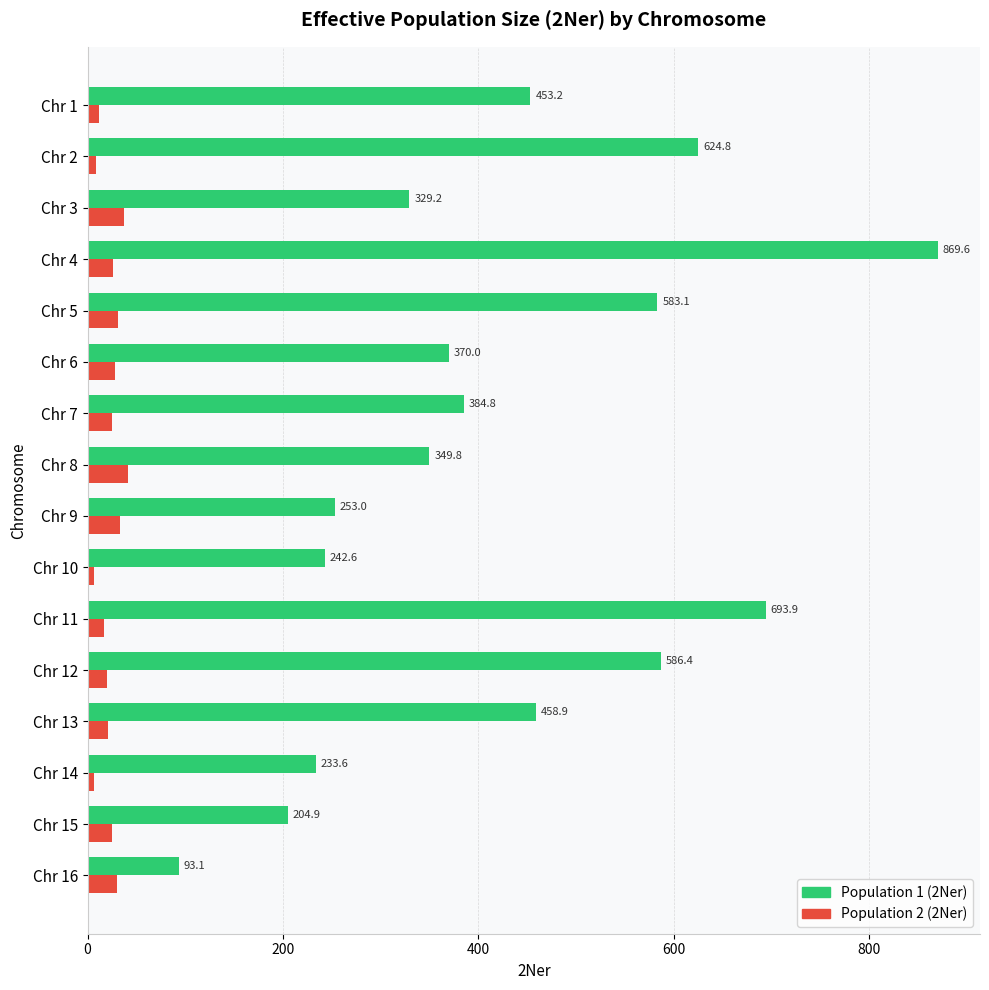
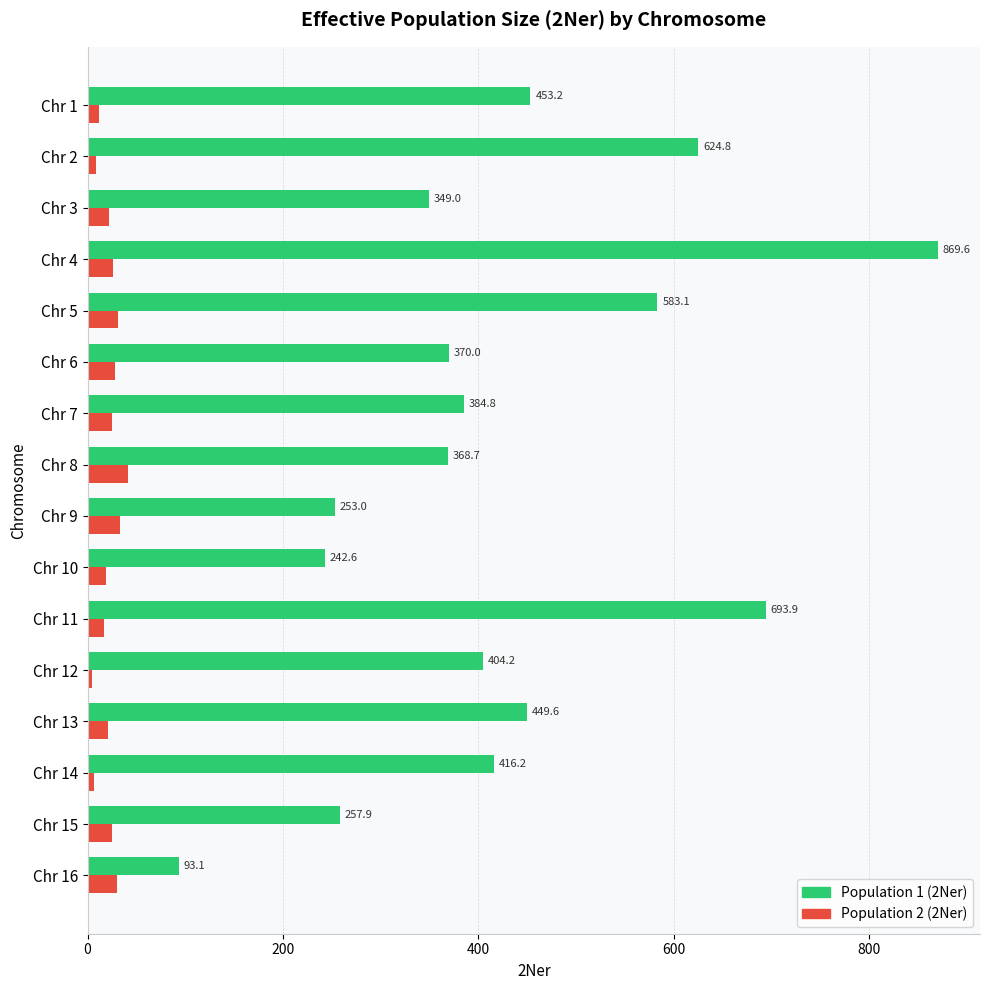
  {
    "Population 1 (2Ner)": {
      "Chr 1": 453.2,
      "Chr 2": 624.8,
-     "Chr 3": 329.2,
+     "Chr 3": 349.0,
      "Chr 4": 869.6,
      "Chr 5": 583.1,
      "Chr 6": 370.0,
      "Chr 7": 384.8,
-     "Chr 8": 349.8,
+     "Chr 8": 368.7,
      "Chr 9": 253.0,
      "Chr 10": 242.6,
      "Chr 11": 693.9,
-     "Chr 12": 586.4,
-     "Chr 13": 458.9,
-     "Chr 14": 233.6,
-     "Chr 15": 204.9,
+     "Chr 12": 404.2,
+     "Chr 13": 449.6,
+     "Chr 14": 416.2,
+     "Chr 15": 257.9,
      "Chr 16": 93.1
    },
    "Population 2 (2Ner)": {
      "Chr 1": 10,
      "Chr 2": 10,
-     "Chr 3": 40,
+     "Chr 3": 20,
      "Chr 4": 30,
      "Chr 5": 30,
      "Chr 6": 30,
      "Chr 7": 30,
      "Chr 8": 40,
      "Chr 9": 30,
-     "Chr 10": 10,
+     "Chr 10": 20,
      "Chr 11": 20,
-     "Chr 12": 20,
+     "Chr 12": 0,
      "Chr 13": 20,
      "Chr 14": 10,
      "Chr 15": 30,
      "Chr 16": 30
    }
  }
